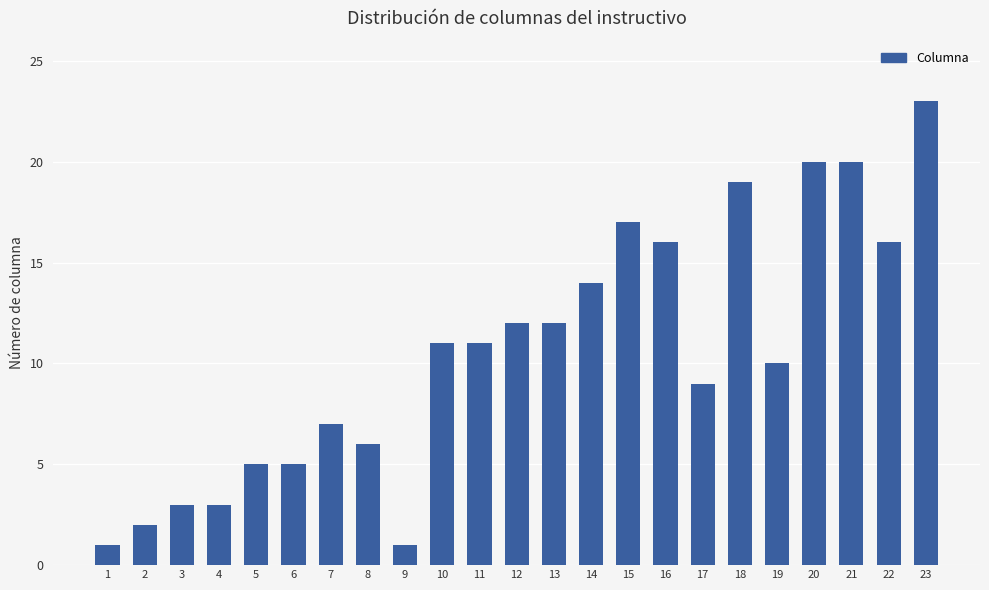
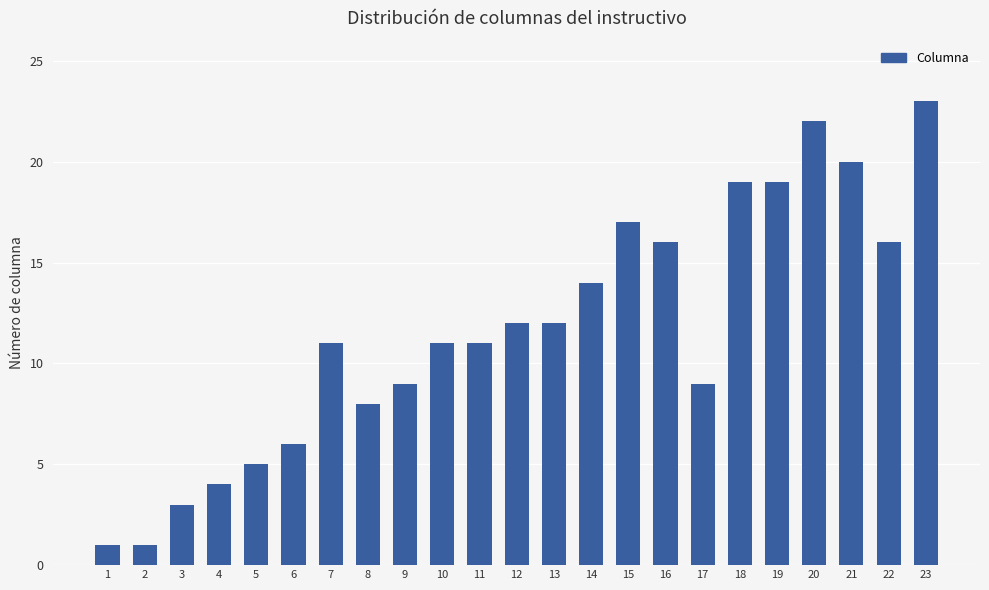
  {
    "1": 1,
-   "2": 2,
+   "2": 1,
    "3": 3,
-   "4": 3,
+   "4": 4,
    "5": 5,
-   "6": 5,
-   "7": 7,
-   "8": 6,
-   "9": 1,
+   "6": 6,
+   "7": 11,
+   "8": 8,
+   "9": 9,
    "10": 11,
    "11": 11,
    "12": 12,
    "13": 12,
    "14": 14,
    "15": 17,
    "16": 16,
    "17": 9,
    "18": 19,
-   "19": 10,
-   "20": 20,
+   "19": 19,
+   "20": 22,
    "21": 20,
    "22": 16,
    "23": 23
  }
